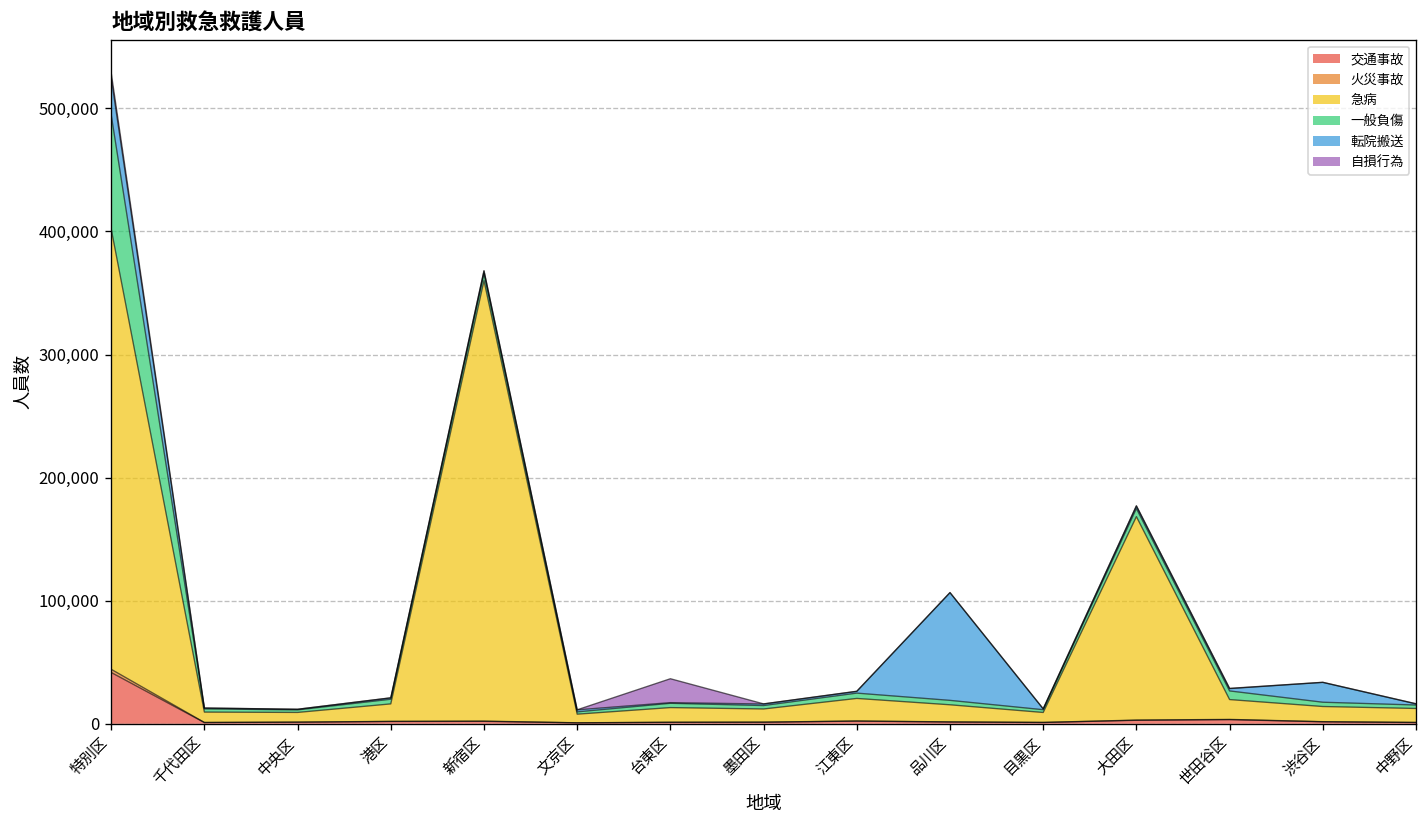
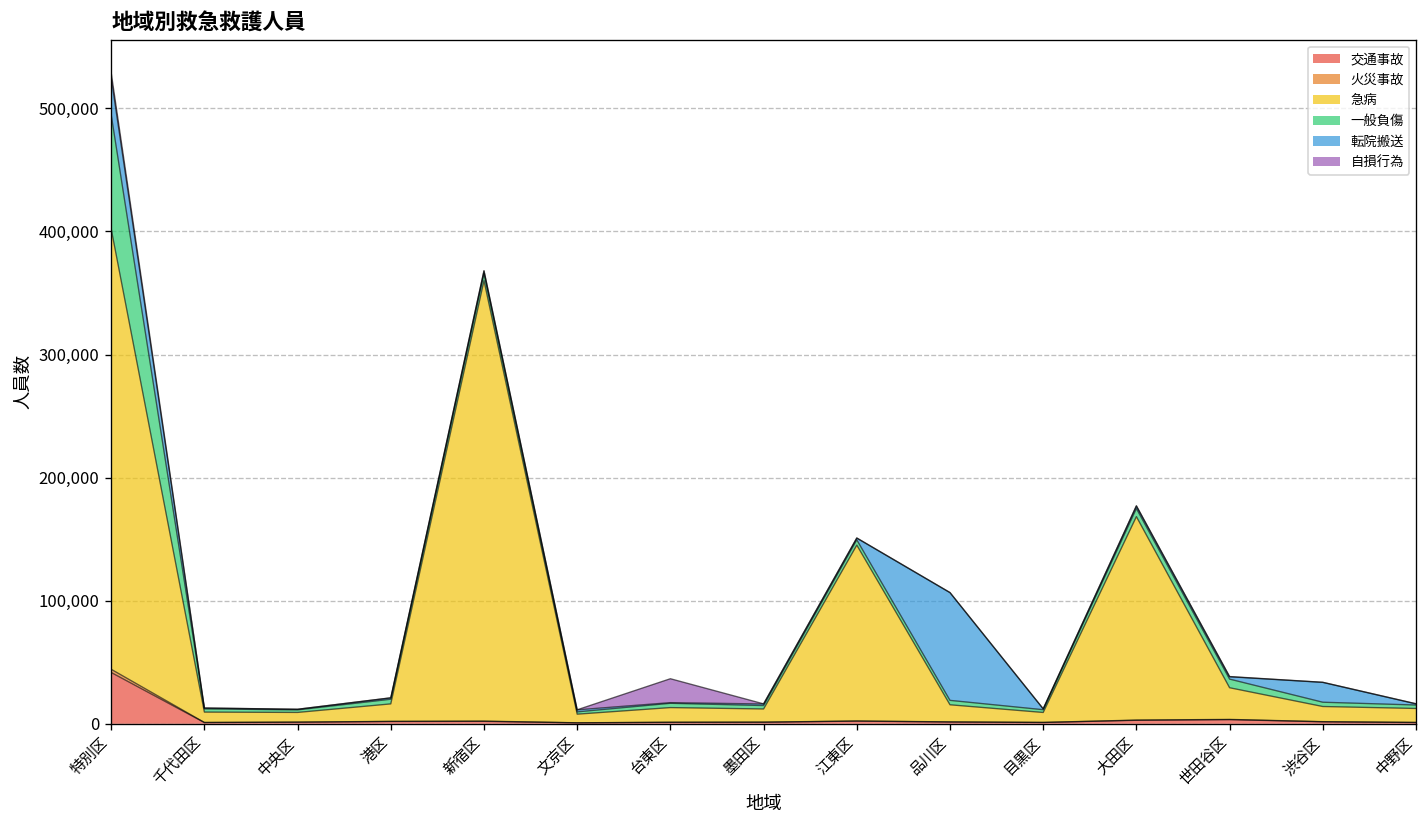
  {
    "急病": {
      "特別区": "358,000",
      "千代田区": "8,000",
      "港区": "14,000",
      "新宿区": "358,000",
      "台東区": "12,000",
      "墨田区": "11,000",
-     "江東区": "18,000",
+     "江東区": "143,000",
      "品川区": "14,000",
      "大田区": "165,000",
-     "世田谷区": "16,000",
+     "世田谷区": "26,000",
      "渋谷区": "12,000",
      "中野区": "11,000"
    },
    "一般負傷": {
      "特別区": "93,000",
      "品川区": "4,000",
      "渋谷区": "3,000"
    },
    "転院搬送": {
      "特別区": "30,000"
    },
    "自損行為": {
      "特別区": "4,000",
      "台東区": "19,000"
    }
  }
